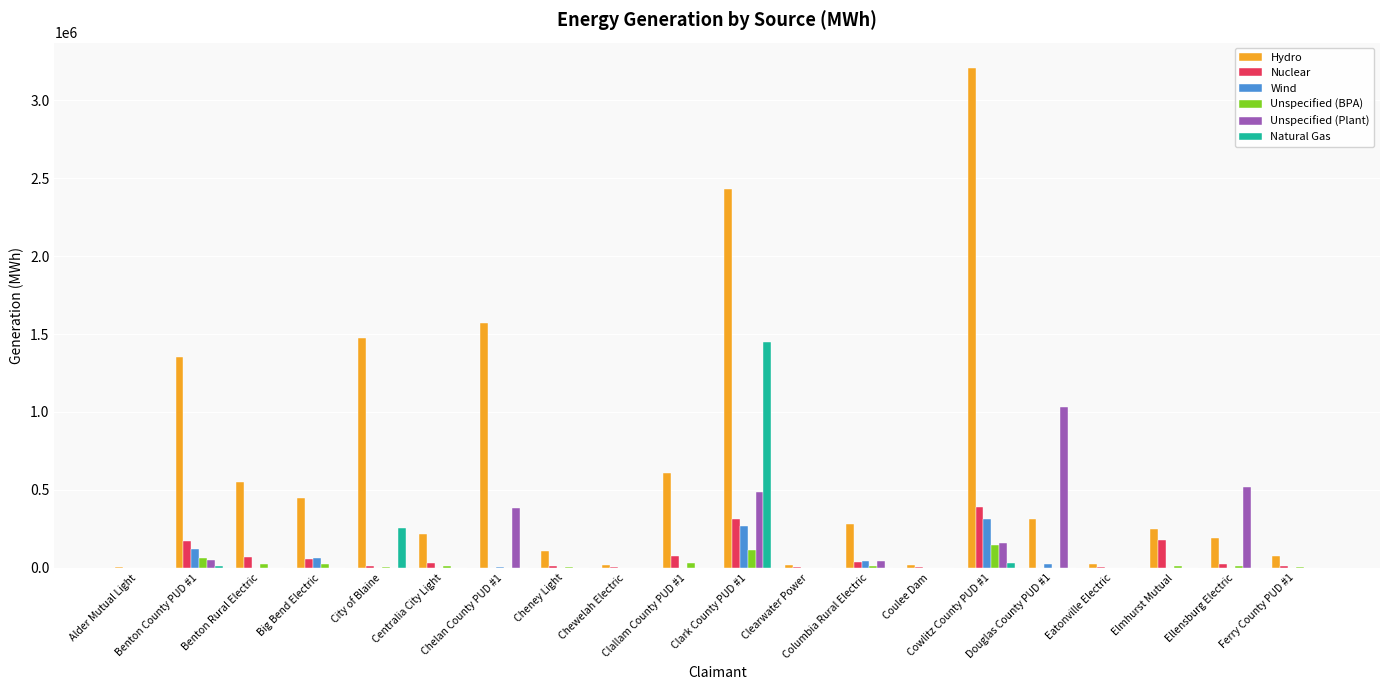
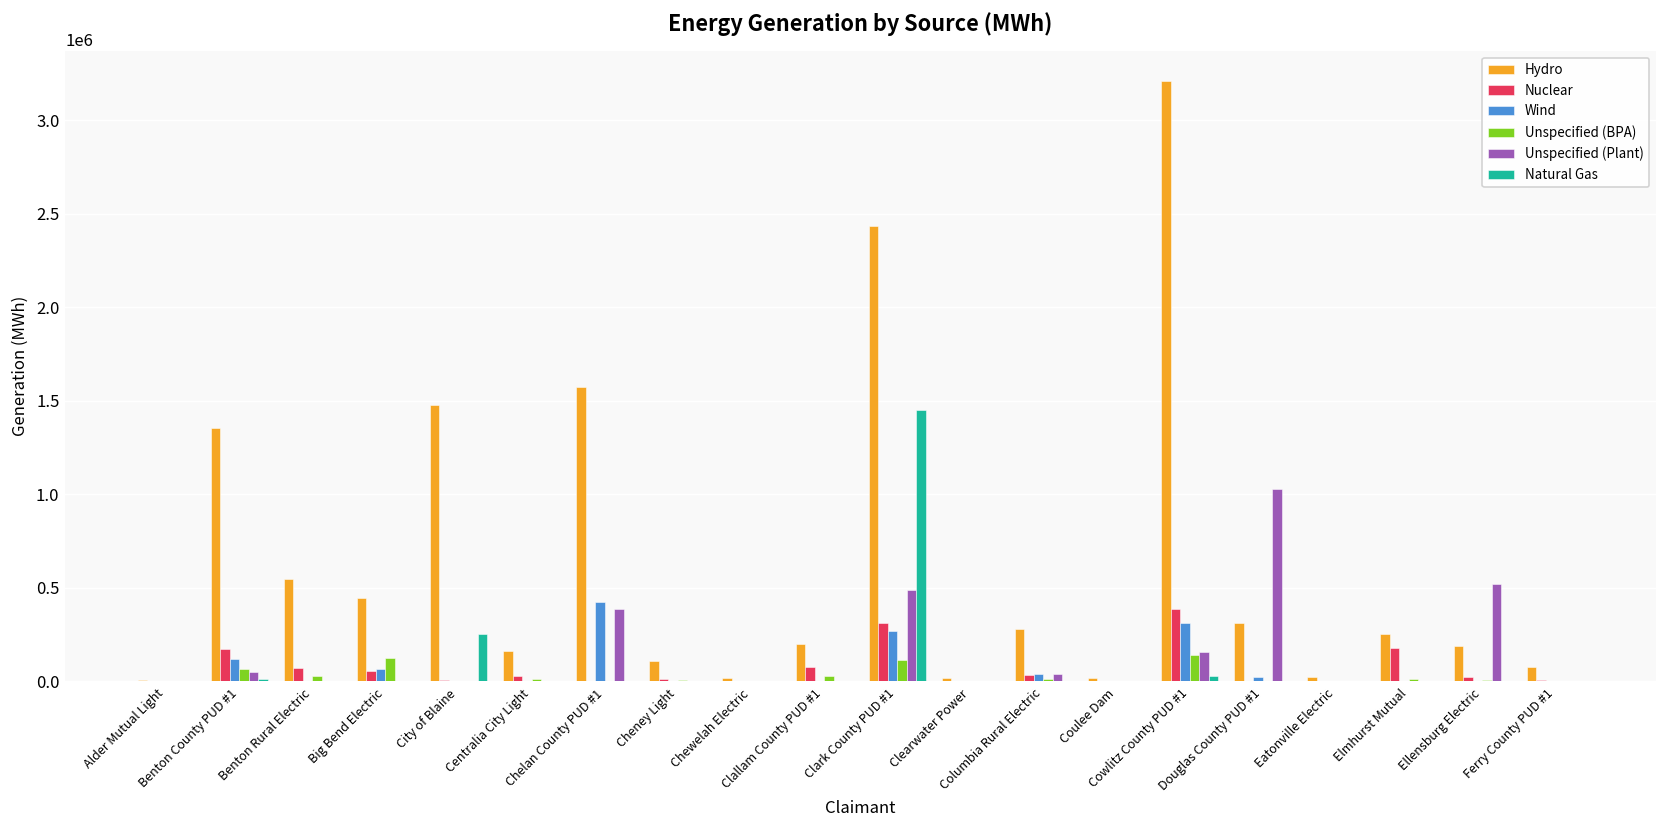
  {
    "Hydro": {
      "Benton County PUD #1": 1360000,
      "Benton Rural Electric": 550000,
      "Big Bend Electric": 450000,
      "City of Blaine": 1480000,
-     "Centralia City Light": 220000,
+     "Centralia City Light": 170000,
      "Chelan County PUD #1": 1570000,
      "Cheney Light": 110000,
      "Chewelah Electric": 20000,
-     "Clallam County PUD #1": 610000,
+     "Clallam County PUD #1": 200000,
      "Clark County PUD #1": 2430000,
      "Clearwater Power": 20000,
      "Columbia Rural Electric": 280000,
      "Cowlitz County PUD #1": 3210000,
      "Douglas County PUD #1": 310000,
      "Eatonville Electric": 30000,
      "Elmhurst Mutual": 250000,
      "Ellensburg Electric": 190000,
      "Ferry County PUD #1": 80000
    },
    "Nuclear": {
      "Benton County PUD #1": 170000,
      "Benton Rural Electric": 70000,
      "Big Bend Electric": 60000,
      "Centralia City Light": 30000,
      "Chelan County PUD #1": 0,
      "Clallam County PUD #1": 80000,
      "Clark County PUD #1": 310000,
      "Columbia Rural Electric": 40000,
      "Cowlitz County PUD #1": 390000,
      "Douglas County PUD #1": 0,
      "Elmhurst Mutual": 180000,
      "Ellensburg Electric": 20000
    },
    "Wind": {
      "Alder Mutual Light": 0,
      "Benton County PUD #1": 120000,
      "Benton Rural Electric": 0,
      "Big Bend Electric": 60000,
      "City of Blaine": 0,
      "Centralia City Light": 0,
-     "Chelan County PUD #1": 10000,
+     "Chelan County PUD #1": 420000,
      "Chewelah Electric": 0,
      "Clallam County PUD #1": 0,
      "Clark County PUD #1": 270000,
      "Columbia Rural Electric": 40000,
      "Coulee Dam": 0,
      "Cowlitz County PUD #1": 310000,
      "Douglas County PUD #1": 20000,
      "Eatonville Electric": 0,
      "Elmhurst Mutual": 0,
      "Ellensburg Electric": 0,
      "Ferry County PUD #1": 0
    },
    "Unspecified (BPA)": {
      "Benton County PUD #1": 60000,
      "Benton Rural Electric": 30000,
-     "Big Bend Electric": 20000,
+     "Big Bend Electric": 120000,
      "Chelan County PUD #1": 0,
      "Clallam County PUD #1": 30000,
      "Clark County PUD #1": 120000,
      "Cowlitz County PUD #1": 140000,
      "Douglas County PUD #1": 0
    },
    "Unspecified (Plant)": {
      "Alder Mutual Light": 0,
      "Benton County PUD #1": 50000,
      "Benton Rural Electric": 0,
      "Big Bend Electric": 0,
      "City of Blaine": 0,
      "Centralia City Light": 0,
      "Chelan County PUD #1": 390000,
      "Chewelah Electric": 0,
      "Clallam County PUD #1": 0,
      "Clark County PUD #1": 490000,
      "Columbia Rural Electric": 40000,
      "Coulee Dam": 0,
      "Cowlitz County PUD #1": 160000,
      "Douglas County PUD #1": 1030000,
      "Eatonville Electric": 0,
      "Elmhurst Mutual": 0,
      "Ellensburg Electric": 520000,
      "Ferry County PUD #1": 0
    },
    "Natural Gas": {
      "Alder Mutual Light": 0,
      "Benton Rural Electric": 0,
      "Big Bend Electric": 0,
      "City of Blaine": 260000,
      "Centralia City Light": 0,
      "Chelan County PUD #1": 0,
      "Cheney Light": 0,
      "Chewelah Electric": 0,
      "Clallam County PUD #1": 0,
      "Clark County PUD #1": 1450000,
      "Clearwater Power": 0,
      "Columbia Rural Electric": 0,
      "Coulee Dam": 0,
      "Cowlitz County PUD #1": 30000,
      "Douglas County PUD #1": 0,
      "Eatonville Electric": 0,
      "Elmhurst Mutual": 0,
      "Ellensburg Electric": 0,
      "Ferry County PUD #1": 0
    }
  }
